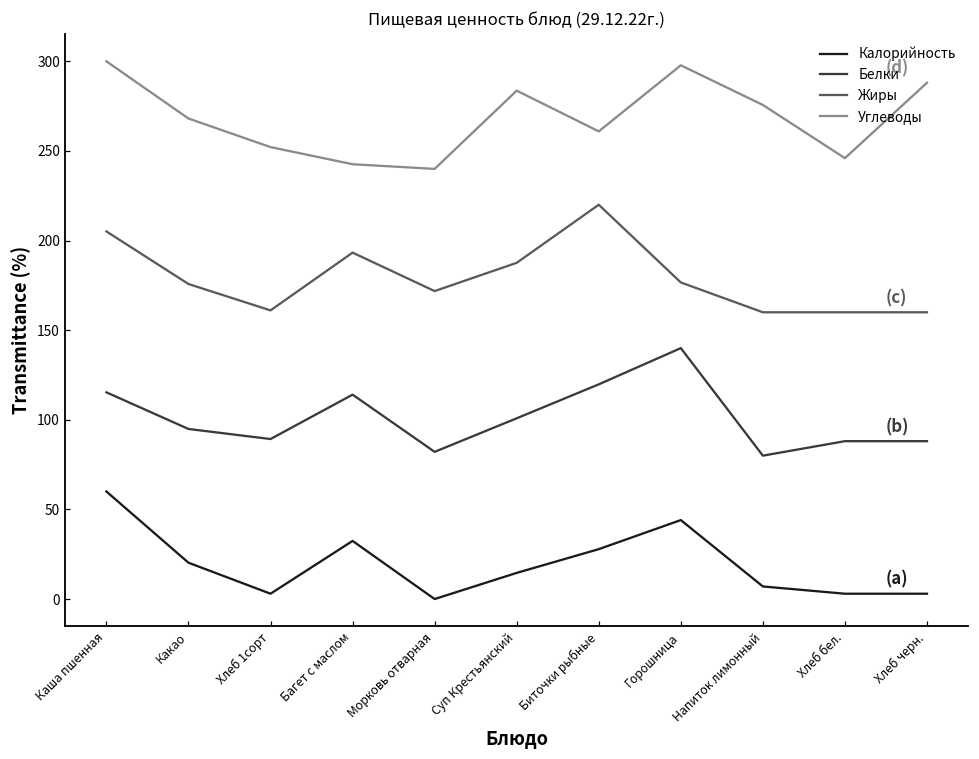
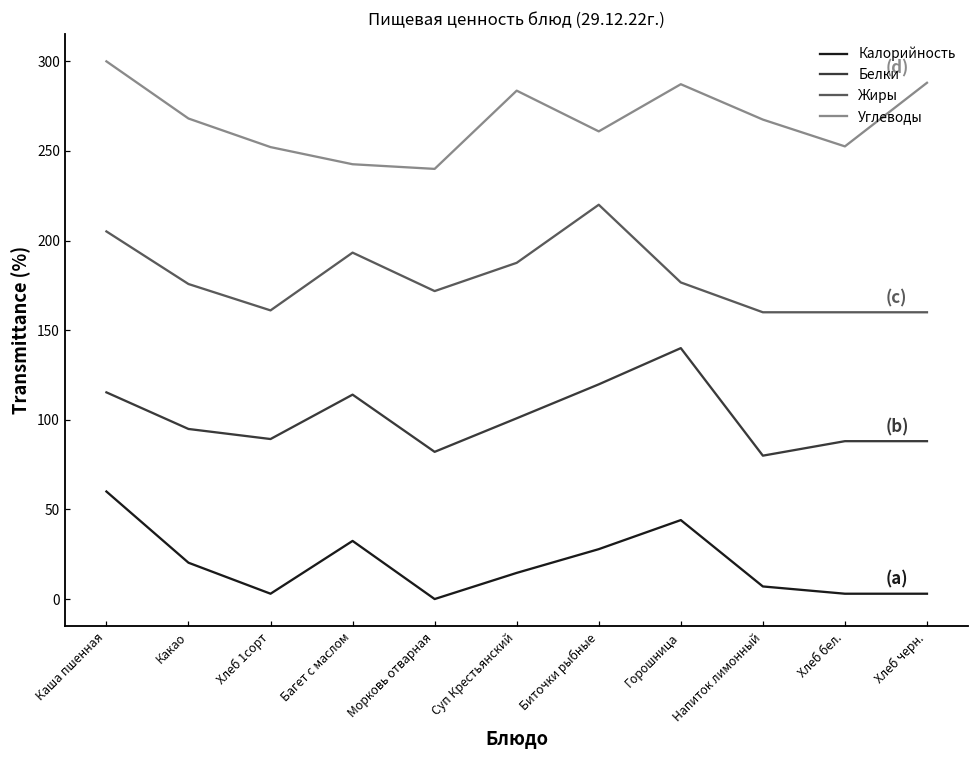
  {
    "Углеводы": {
      "Каша пшенная": 300,
      "Какао": 268,
      "Хлеб 1сорт": 252,
      "Багет с маслом": 243,
      "Морковь отварная": 240,
      "Суп Крестьянский": 284,
      "Биточки рыбные": 261,
-     "Горошница": 298,
-     "Напиток лимонный": 276,
-     "Хлеб бел.": 246,
+     "Горошница": 287,
+     "Напиток лимонный": 268,
+     "Хлеб бел.": 253,
      "Хлеб черн.": 288
    }
  }
